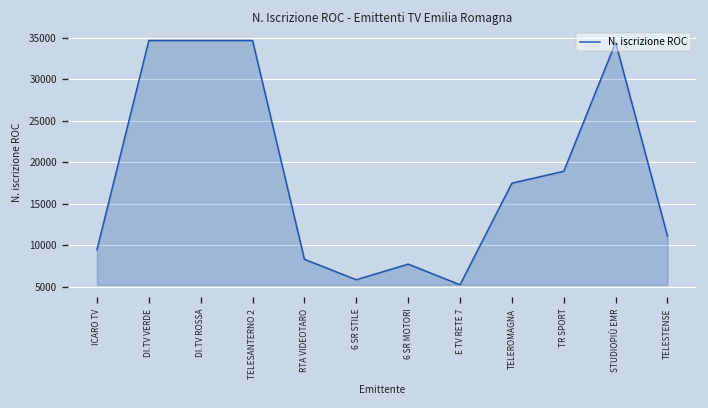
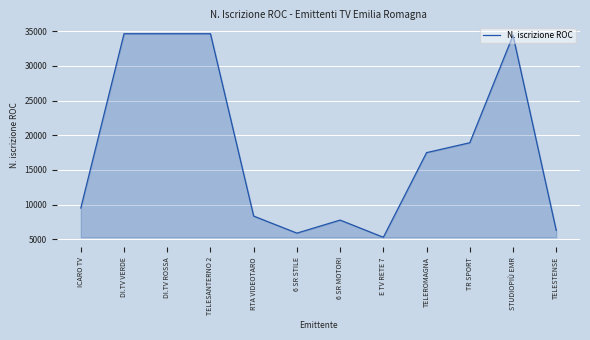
  {
    "ICARO TV": 10000,
    "DI.TV VERDE": 35000,
    "DI.TV ROSSA": 35000,
    "TELESANTERNO 2": 35000,
    "RTA VIDEOTARO": 8000,
    "6 SR STILE": 6000,
    "6 SR MOTORI": 8000,
    "E TV RETE 7": 5000,
    "TELEROMAGNA": 17000,
    "TR SPORT": 19000,
-   "TELESTENSE": 11000
+   "TELESTENSE": 6000
  }
